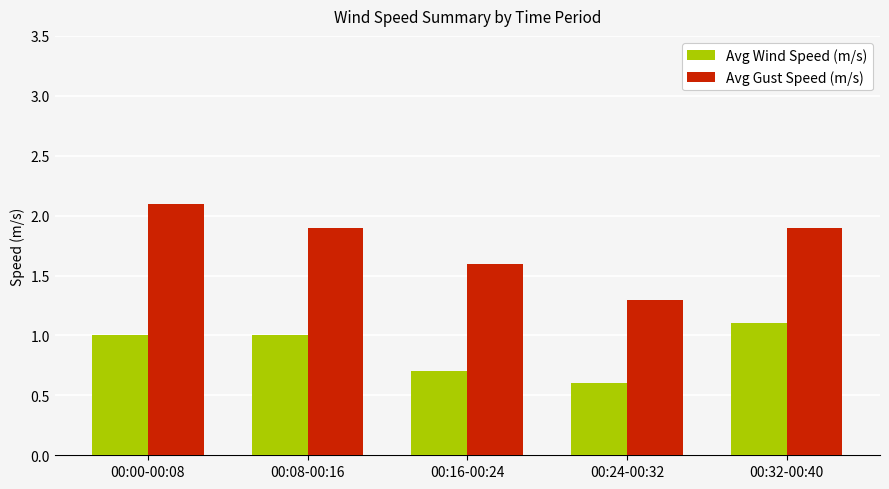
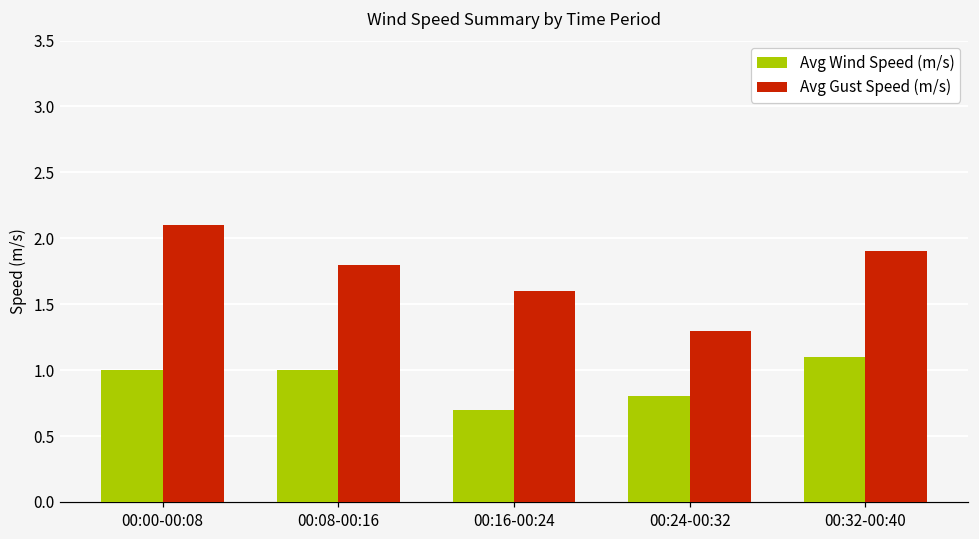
  {
    "Avg Wind Speed (m/s)": {
      "00:00-00:08": 1.0,
      "00:08-00:16": 1.0,
      "00:16-00:24": 0.7,
-     "00:24-00:32": 0.6,
+     "00:24-00:32": 0.8,
      "00:32-00:40": 1.1
    },
    "Avg Gust Speed (m/s)": {
      "00:00-00:08": 2.1,
-     "00:08-00:16": 1.9,
+     "00:08-00:16": 1.8,
      "00:16-00:24": 1.6,
      "00:24-00:32": 1.3,
      "00:32-00:40": 1.9
    }
  }
